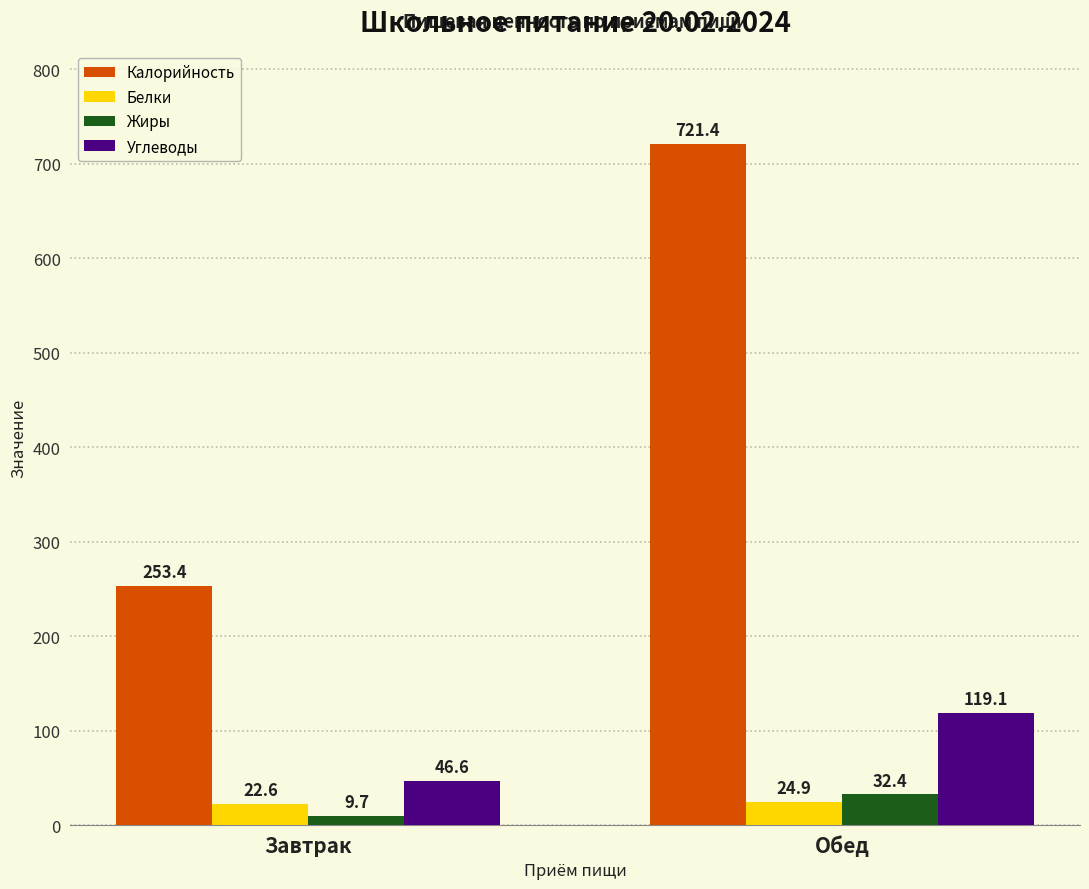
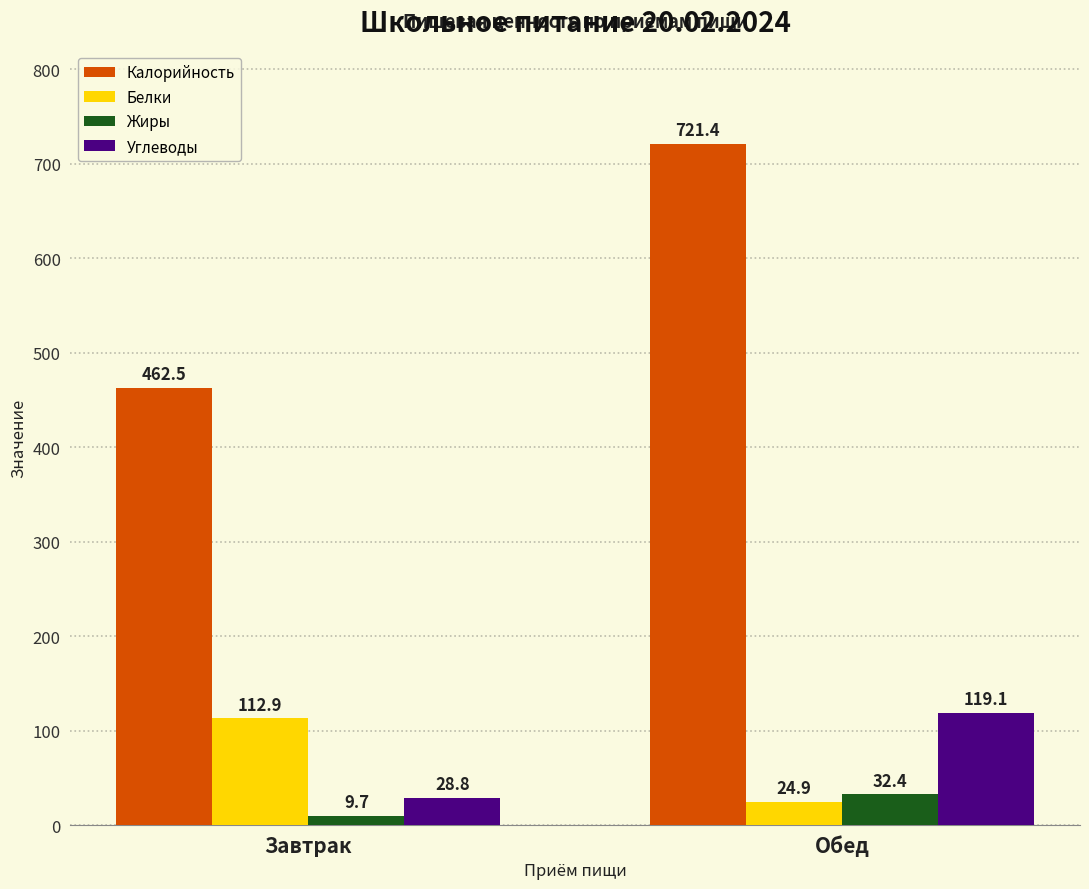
  {
    "Калорийность": {
-     "Завтрак": 253.4,
+     "Завтрак": 462.5,
      "Обед": 721.4
    },
    "Белки": {
-     "Завтрак": 22.6,
+     "Завтрак": 112.9,
      "Обед": 24.9
    },
    "Жиры": {
      "Завтрак": 9.7,
      "Обед": 32.4
    },
    "Углеводы": {
-     "Завтрак": 46.6,
+     "Завтрак": 28.8,
      "Обед": 119.1
    }
  }
